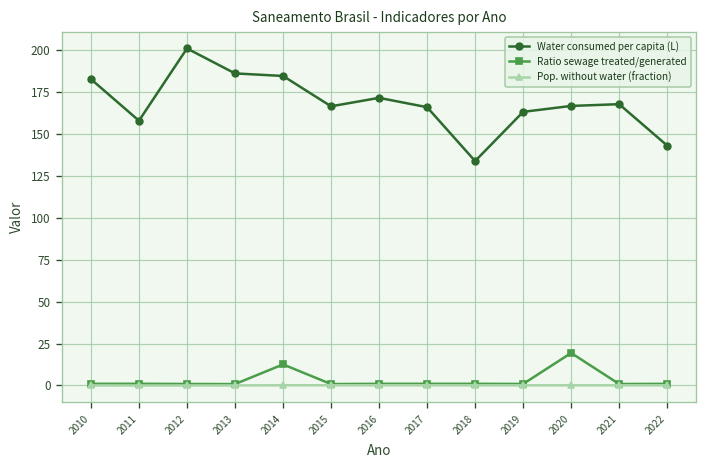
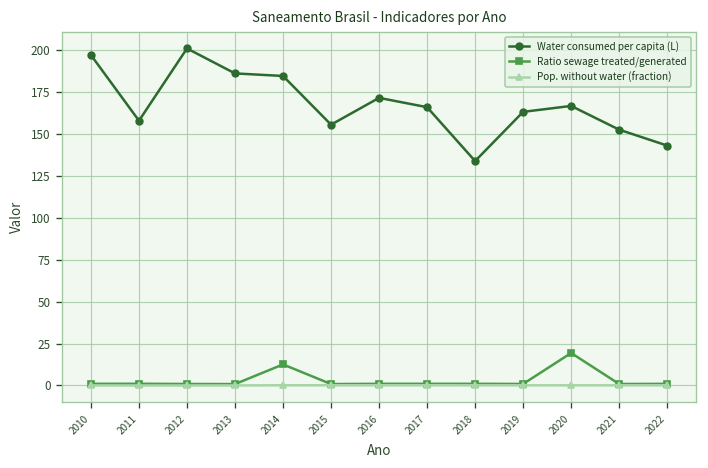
  {
    "Water consumed per capita (L)": {
-     "2010": 183,
+     "2010": 197,
      "2011": 158,
      "2012": 201,
      "2013": 186,
      "2014": 185,
-     "2015": 167,
+     "2015": 156,
      "2016": 172,
      "2017": 166,
      "2018": 134,
      "2019": 163,
      "2020": 167,
-     "2021": 168,
+     "2021": 153,
      "2022": 143
    },
    "Ratio sewage treated/generated": {
      "2014": 13,
      "2020": 19
    },
    "Pop. without water (fraction)": {
      "2014": 0,
      "2020": 0
    }
  }
